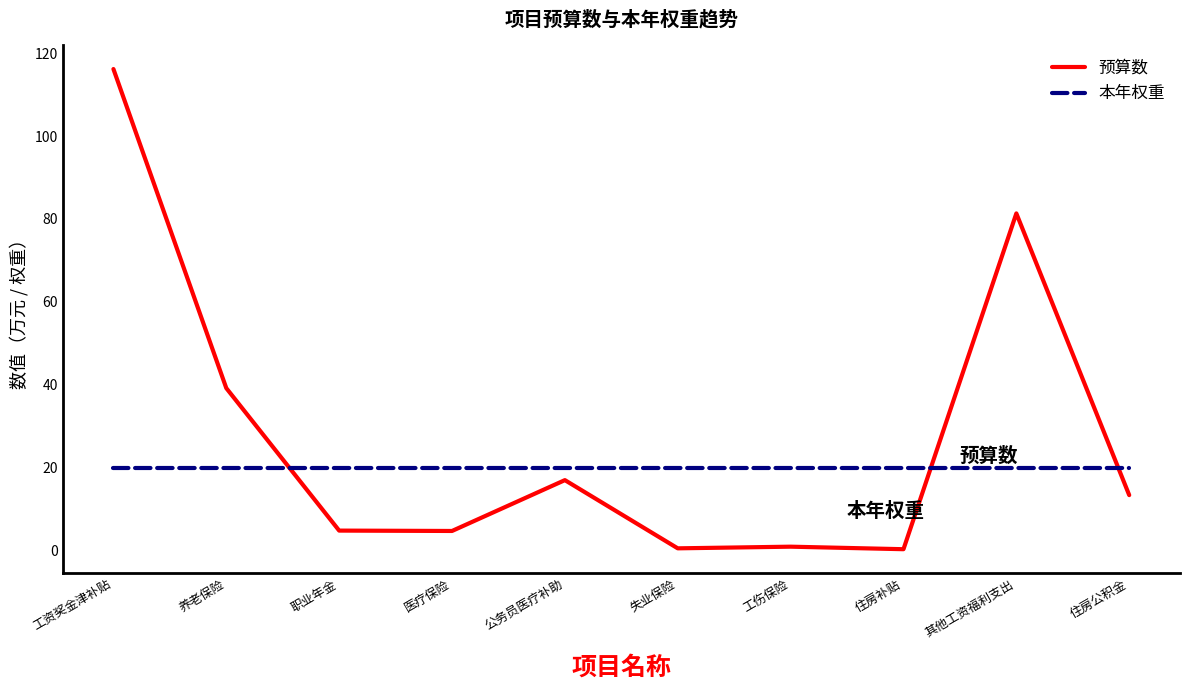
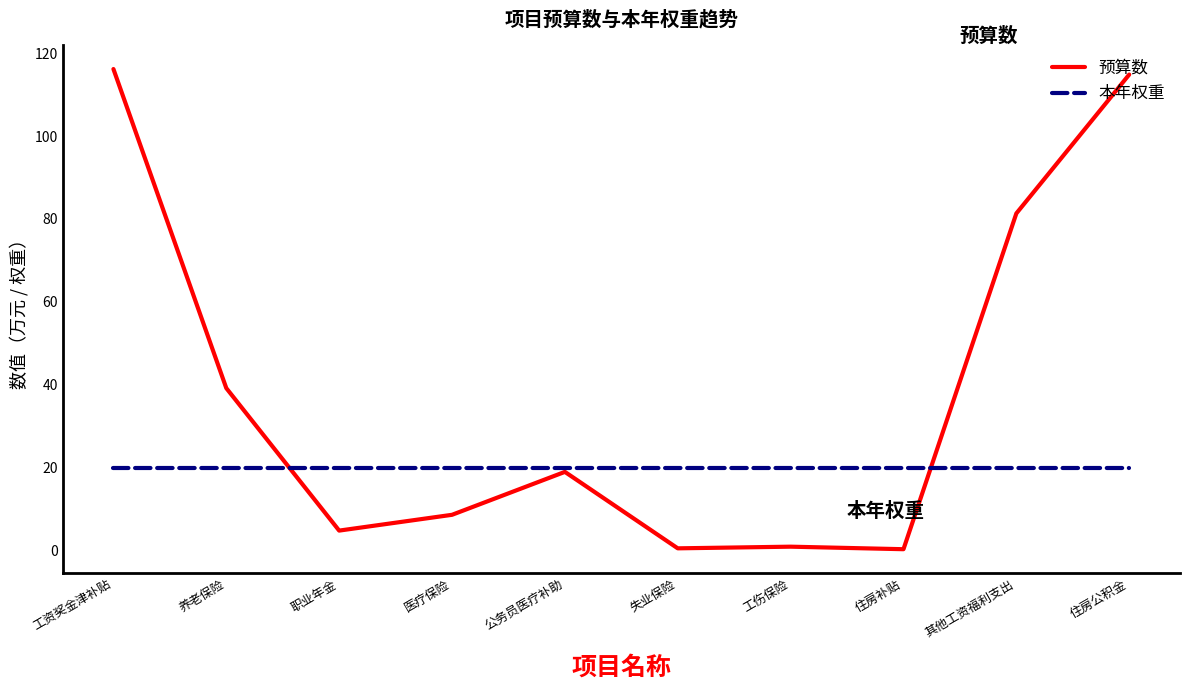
  {
    "预算数": {
      "工资奖金津补贴": 116,
      "养老保险": 39,
      "职业年金": 5,
-     "医疗保险": 5,
-     "公务员医疗补助": 17,
+     "医疗保险": 9,
+     "公务员医疗补助": 19,
      "失业保险": 1,
      "工伤保险": 1,
      "住房补贴": 0,
      "其他工资福利支出": 81,
-     "住房公积金": 13
+     "住房公积金": 115
    },
    "本年权重": {
      "工资奖金津补贴": 20,
      "养老保险": 20,
      "职业年金": 20,
      "医疗保险": 20,
      "公务员医疗补助": 20,
      "失业保险": 20,
      "工伤保险": 20,
      "住房补贴": 20,
      "其他工资福利支出": 20,
      "住房公积金": 20
    }
  }
